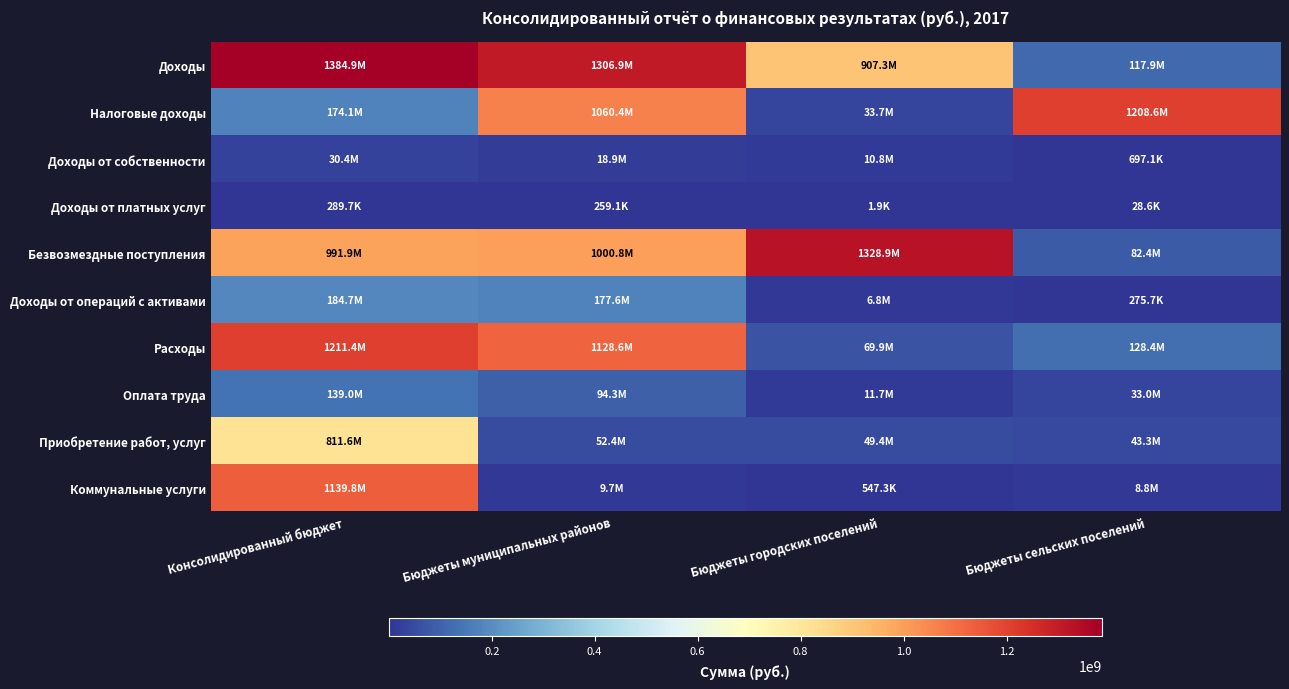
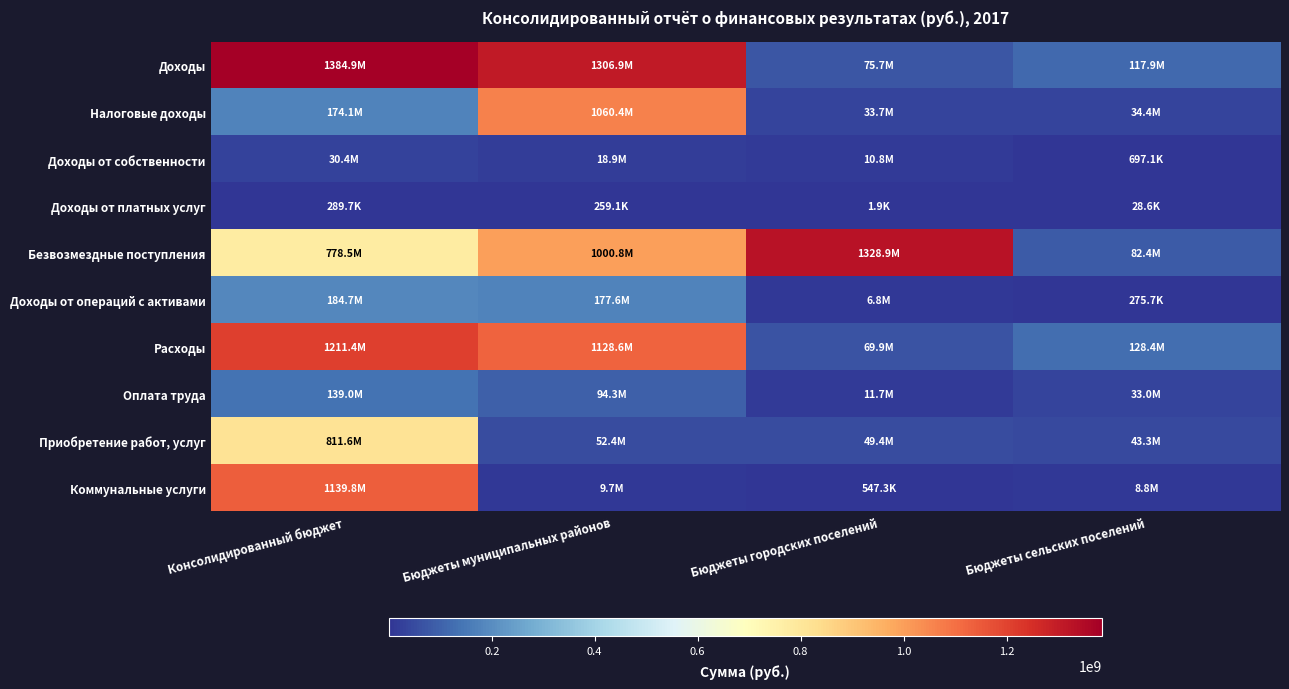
  {
    "Доходы": {
      "Консолидированный бюджет": "1384.9M",
      "Бюджеты муниципальных районов": "1306.9M",
-     "Бюджеты городских поселений": "907.3M",
+     "Бюджеты городских поселений": "75.7M",
      "Бюджеты сельских поселений": "117.9M"
    },
    "Налоговые доходы": {
      "Консолидированный бюджет": "174.1M",
      "Бюджеты муниципальных районов": "1060.4M",
      "Бюджеты городских поселений": "33.7M",
-     "Бюджеты сельских поселений": "1208.6M"
+     "Бюджеты сельских поселений": "34.4M"
    },
    "Доходы от собственности": {
      "Консолидированный бюджет": "30.4M",
      "Бюджеты муниципальных районов": "18.9M",
      "Бюджеты городских поселений": "10.8M",
      "Бюджеты сельских поселений": "697.1K"
    },
    "Доходы от платных услуг": {
      "Консолидированный бюджет": "289.7K",
      "Бюджеты муниципальных районов": "259.1K",
      "Бюджеты городских поселений": "1.9K",
      "Бюджеты сельских поселений": "28.6K"
    },
    "Безвозмездные поступления": {
-     "Консолидированный бюджет": "991.9M",
+     "Консолидированный бюджет": "778.5M",
      "Бюджеты муниципальных районов": "1000.8M",
      "Бюджеты городских поселений": "1328.9M",
      "Бюджеты сельских поселений": "82.4M"
    },
    "Доходы от операций с активами": {
      "Консолидированный бюджет": "184.7M",
      "Бюджеты муниципальных районов": "177.6M",
      "Бюджеты городских поселений": "6.8M",
      "Бюджеты сельских поселений": "275.7K"
    },
    "Расходы": {
      "Консолидированный бюджет": "1211.4M",
      "Бюджеты муниципальных районов": "1128.6M",
      "Бюджеты городских поселений": "69.9M",
      "Бюджеты сельских поселений": "128.4M"
    },
    "Оплата труда": {
      "Консолидированный бюджет": "139.0M",
      "Бюджеты муниципальных районов": "94.3M",
      "Бюджеты городских поселений": "11.7M",
      "Бюджеты сельских поселений": "33.0M"
    },
    "Приобретение работ, услуг": {
      "Консолидированный бюджет": "811.6M",
      "Бюджеты муниципальных районов": "52.4M",
      "Бюджеты городских поселений": "49.4M",
      "Бюджеты сельских поселений": "43.3M"
    },
    "Коммунальные услуги": {
      "Консолидированный бюджет": "1139.8M",
      "Бюджеты муниципальных районов": "9.7M",
      "Бюджеты городских поселений": "547.3K",
      "Бюджеты сельских поселений": "8.8M"
    }
  }
